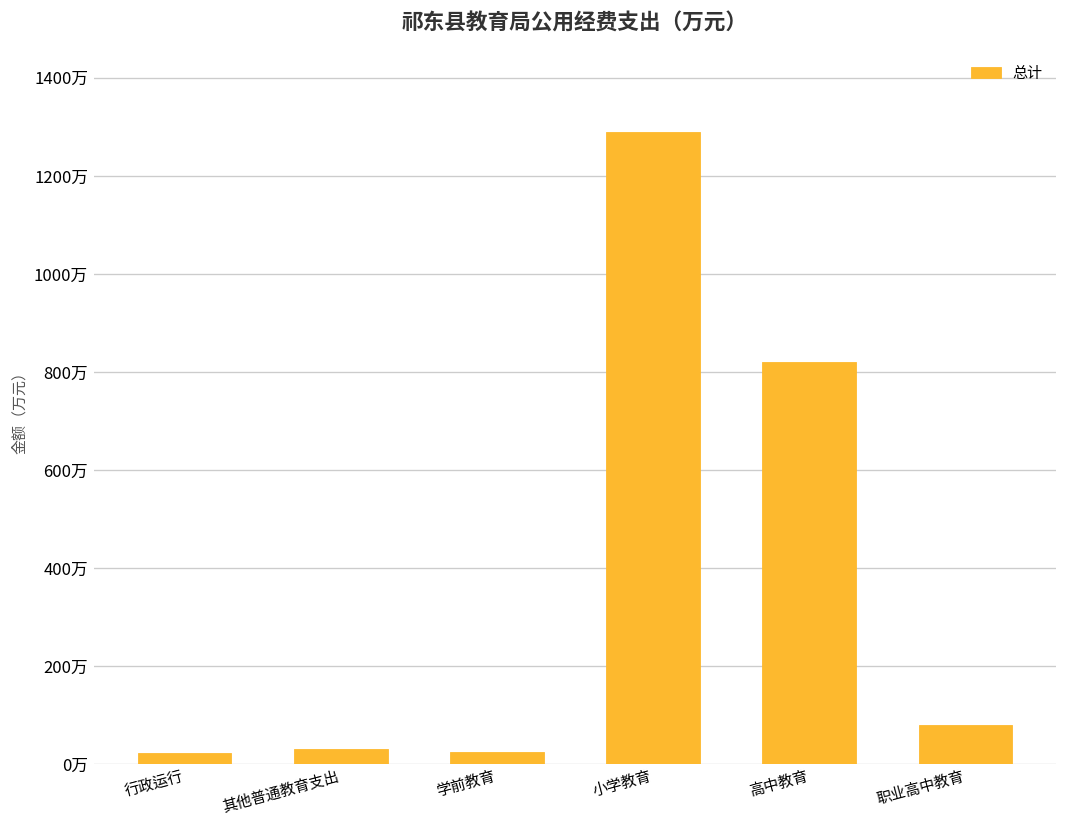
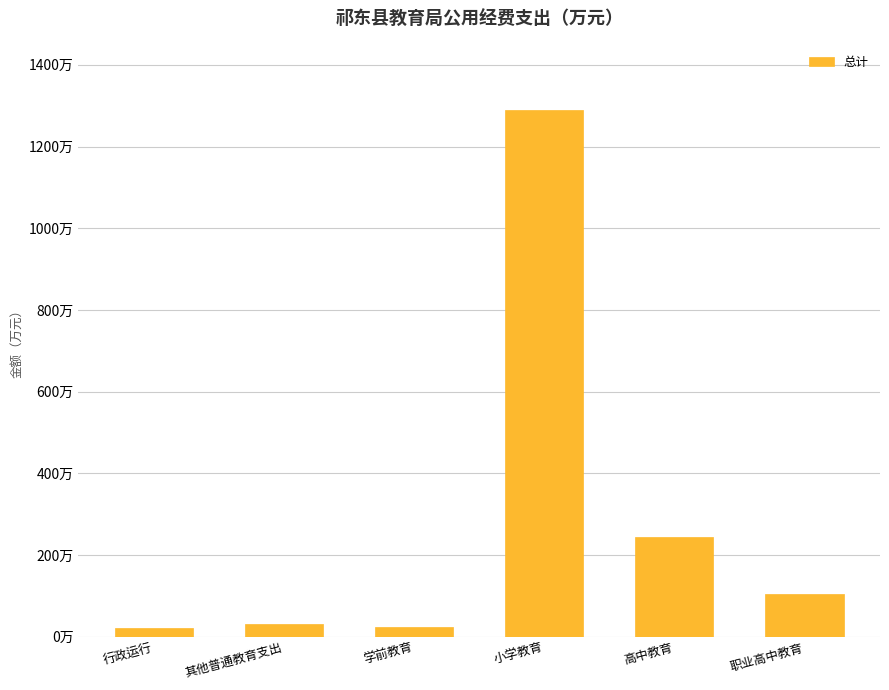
  {
    "行政运行": "20万",
    "其他普通教育支出": "30万",
    "学前教育": "20万",
    "小学教育": "1290万",
-   "高中教育": "820万",
-   "职业高中教育": "80万"
+   "高中教育": "240万",
+   "职业高中教育": "100万"
  }
